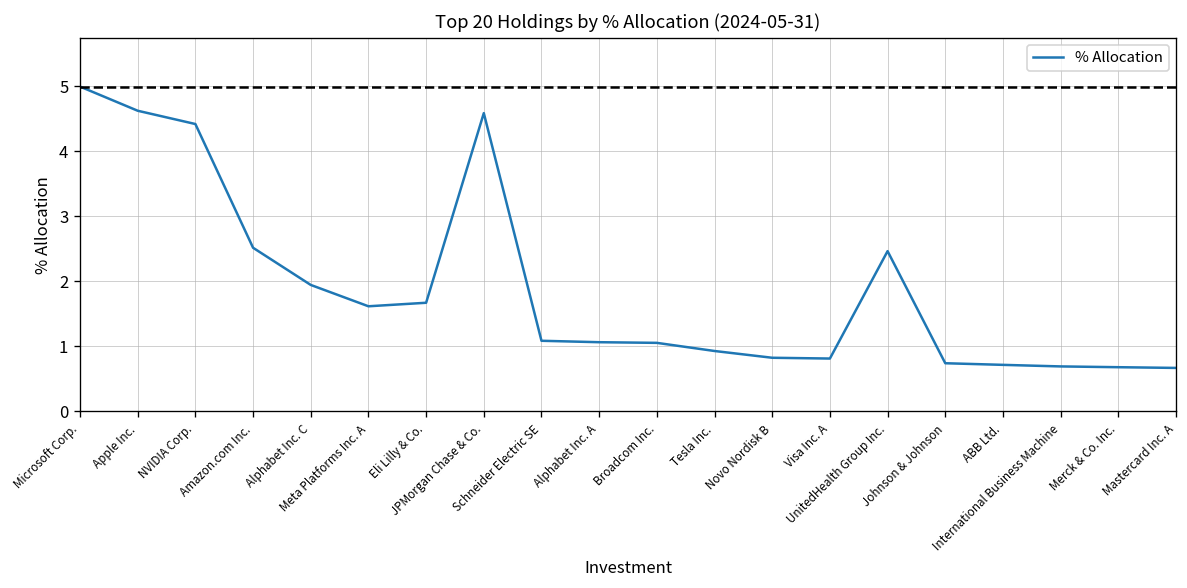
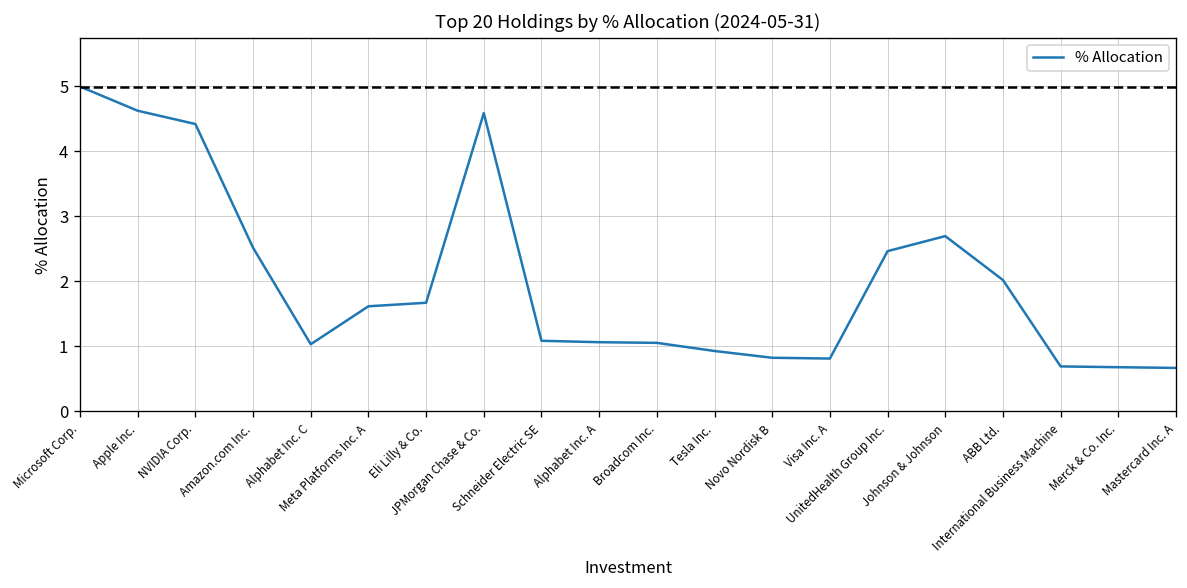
  {
    "Microsoft Corp.": 5.0,
    "Apple Inc.": 4.6,
    "NVIDIA Corp.": 4.4,
    "Amazon.com Inc.": 2.5,
-   "Alphabet Inc. C": 1.9,
+   "Alphabet Inc. C": 1.0,
    "Meta Platforms Inc. A": 1.6,
    "Eli Lilly & Co.": 1.7,
    "JPMorgan Chase & Co.": 4.6,
    "Schneider Electric SE": 1.1,
    "Alphabet Inc. A": 1.1,
    "Broadcom Inc.": 1.1,
    "Tesla Inc.": 0.9,
    "Novo Nordisk B": 0.8,
    "Visa Inc. A": 0.8,
    "UnitedHealth Group Inc.": 2.5,
-   "Johnson & Johnson": 0.7,
-   "ABB Ltd.": 0.7,
+   "Johnson & Johnson": 2.7,
+   "ABB Ltd.": 2.0,
    "International Business Machine": 0.7,
    "Merck & Co. Inc.": 0.7,
    "Mastercard Inc. A": 0.7
  }
